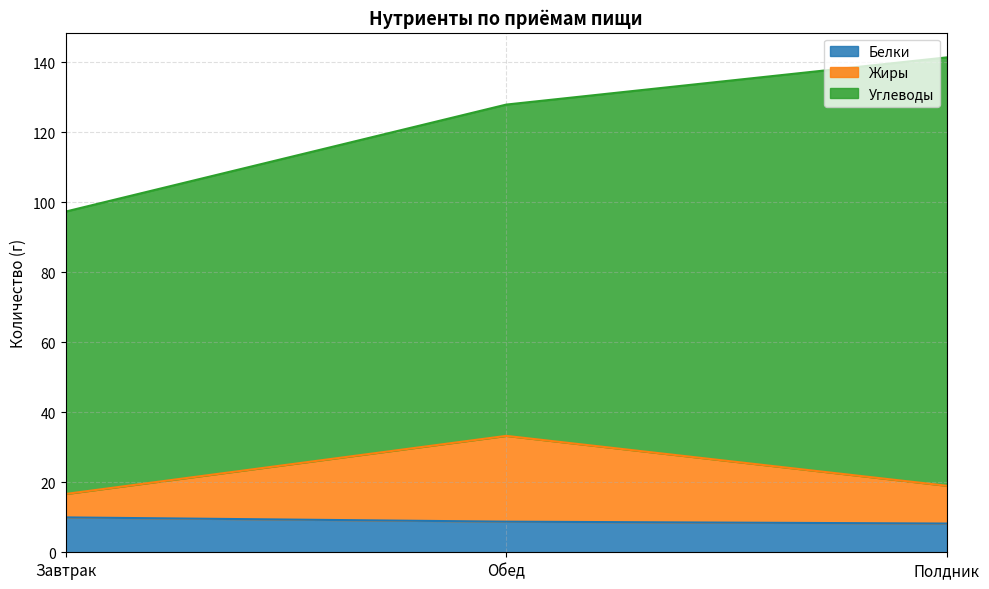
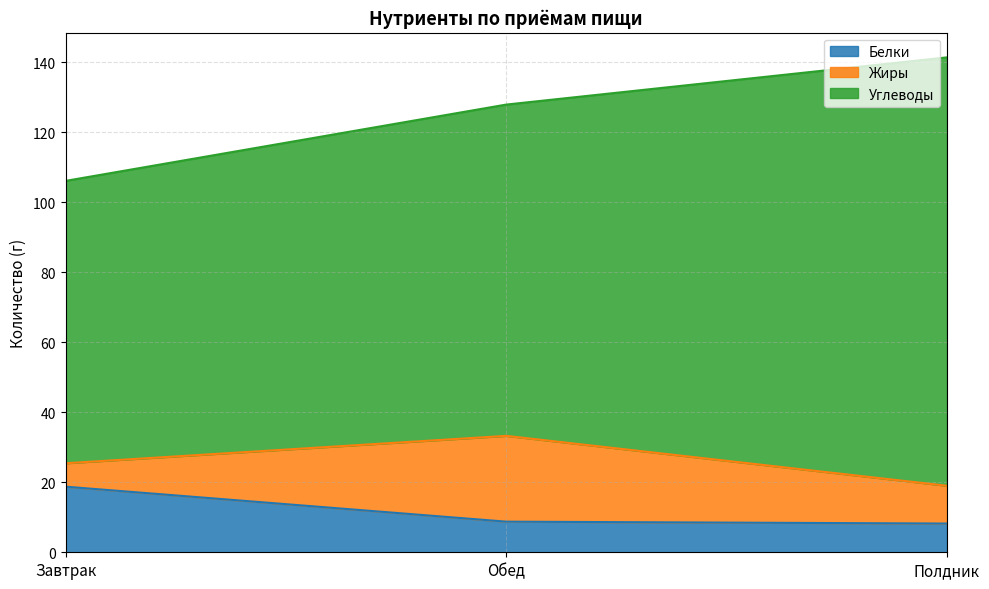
  {
    "Белки": {
-     "Завтрак": 10,
+     "Завтрак": 19,
      "Обед": 9,
      "Полдник": 8
    },
    "Жиры": {
      "Завтрак": 7,
      "Обед": 25,
      "Полдник": 11
    },
    "Углеводы": {
      "Завтрак": 81,
      "Обед": 95,
      "Полдник": 122
    }
  }
